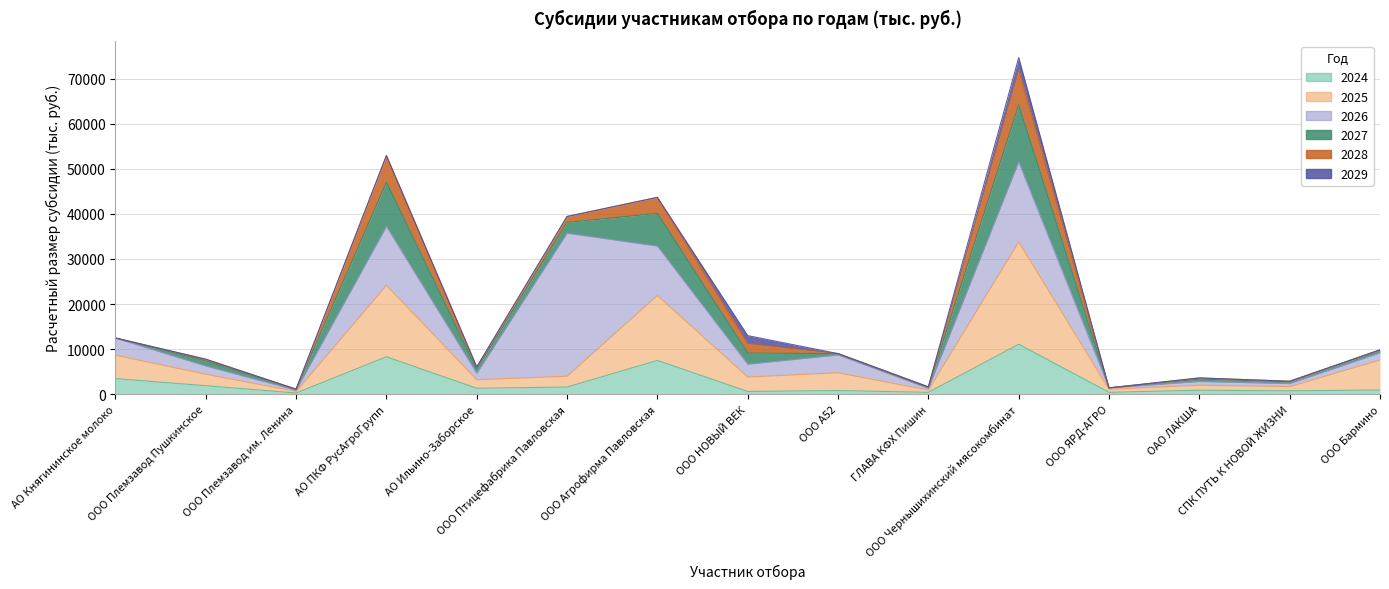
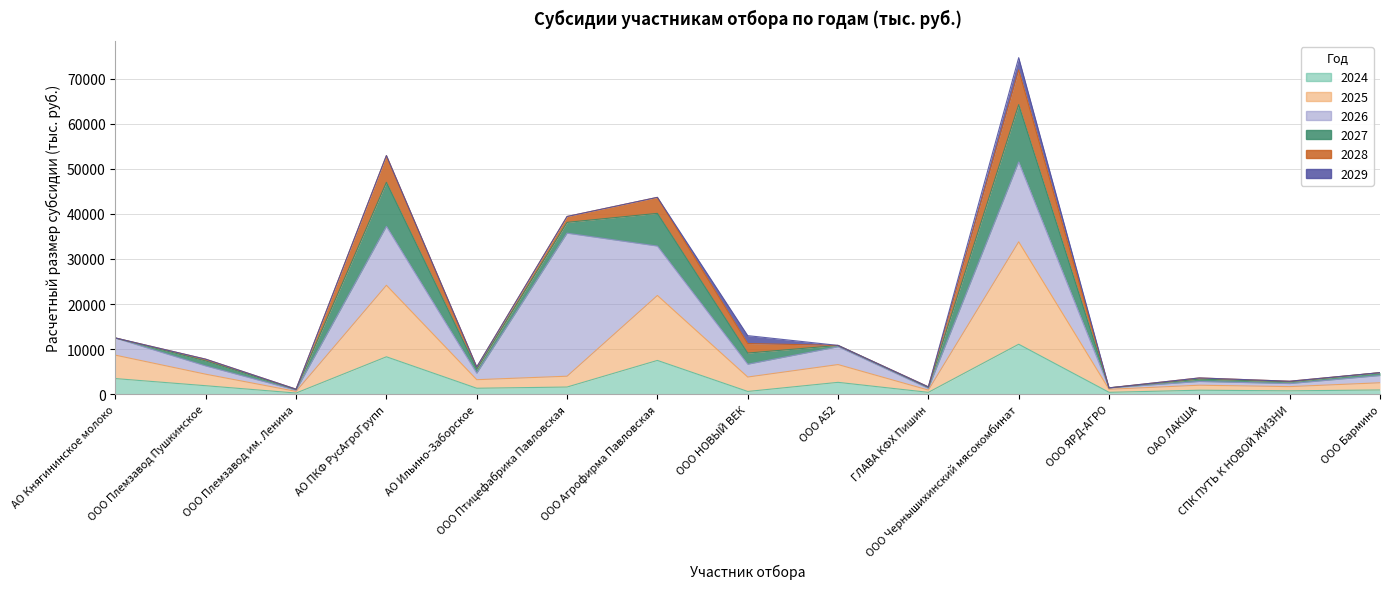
  {
    "2024": {
      "АО Княгининское молоко": 3000,
      "ООО Племзавод Пушкинское": 2000,
      "АО ПКФ РусАгроГрупп": 8000,
      "АО Ильино-Заборское": 1000,
      "ООО Птицефабрика Павловская": 2000,
      "ООО Агрофирма Павловская": 8000,
      "ООО НОВЫЙ ВЕК": 1000,
-     "ООО А52": 1000,
+     "ООО А52": 3000,
      "ООО Чернышихинский мясокомбинат": 11000,
      "ООО ЯРД-АГРО": 0,
      "ОАО ЛАКША": 1000,
      "СПК ПУТЬ К НОВОЙ ЖИЗНИ": 1000,
      "ООО Бармино": 1000
    },
    "2025": {
      "АО Княгининское молоко": 5000,
      "ООО Племзавод Пушкинское": 3000,
      "АО ПКФ РусАгроГрупп": 16000,
      "АО Ильино-Заборское": 2000,
      "ООО Птицефабрика Павловская": 2000,
      "ООО Агрофирма Павловская": 14000,
      "ООО НОВЫЙ ВЕК": 3000,
      "ООО А52": 4000,
      "ООО Чернышихинский мясокомбинат": 23000,
      "ОАО ЛАКША": 1000,
      "СПК ПУТЬ К НОВОЙ ЖИЗНИ": 1000,
-     "ООО Бармино": 7000
+     "ООО Бармино": 2000
    },
    "2026": {
      "ООО Племзавод Пушкинское": 2000,
      "АО ПКФ РусАгроГрупп": 13000,
      "АО Ильино-Заборское": 1000,
      "ООО Птицефабрика Павловская": 32000,
      "ООО Агрофирма Павловская": 11000,
      "ООО НОВЫЙ ВЕК": 3000,
      "ООО Чернышихинский мясокомбинат": 18000,
      "ООО Бармино": 2000
    },
    "2027": {
      "АО ПКФ РусАгроГрупп": 10000,
      "ООО Птицефабрика Павловская": 2000,
      "ООО Агрофирма Павловская": 7000,
      "ООО НОВЫЙ ВЕК": 2000,
      "ООО Чернышихинский мясокомбинат": 13000
    },
    "2028": {
      "ООО НОВЫЙ ВЕК": 2000,
      "ООО Чернышихинский мясокомбинат": 8000
    },
    "2029": {
      "ООО НОВЫЙ ВЕК": 2000,
      "ООО Чернышихинский мясокомбинат": 3000
    }
  }
